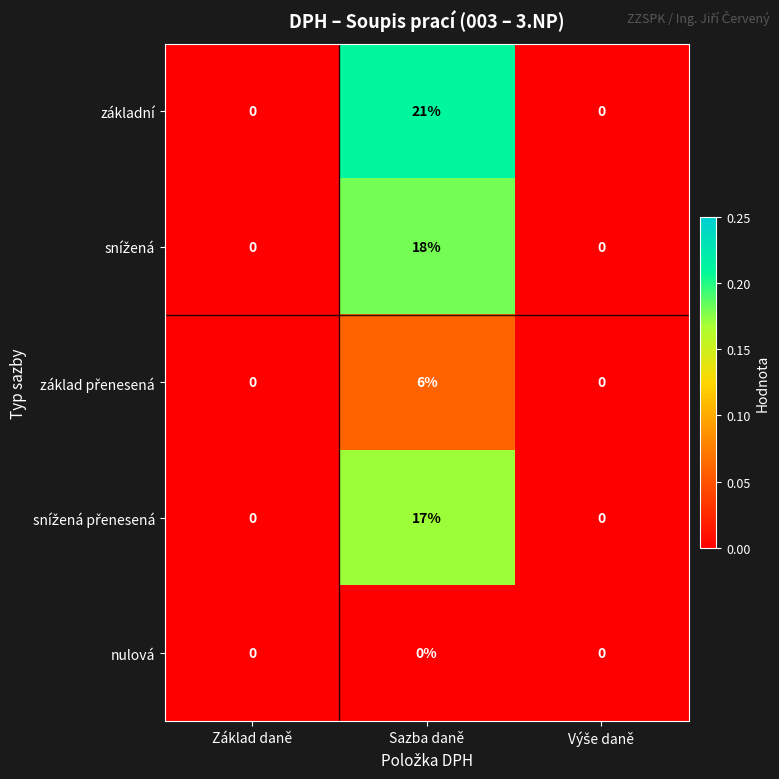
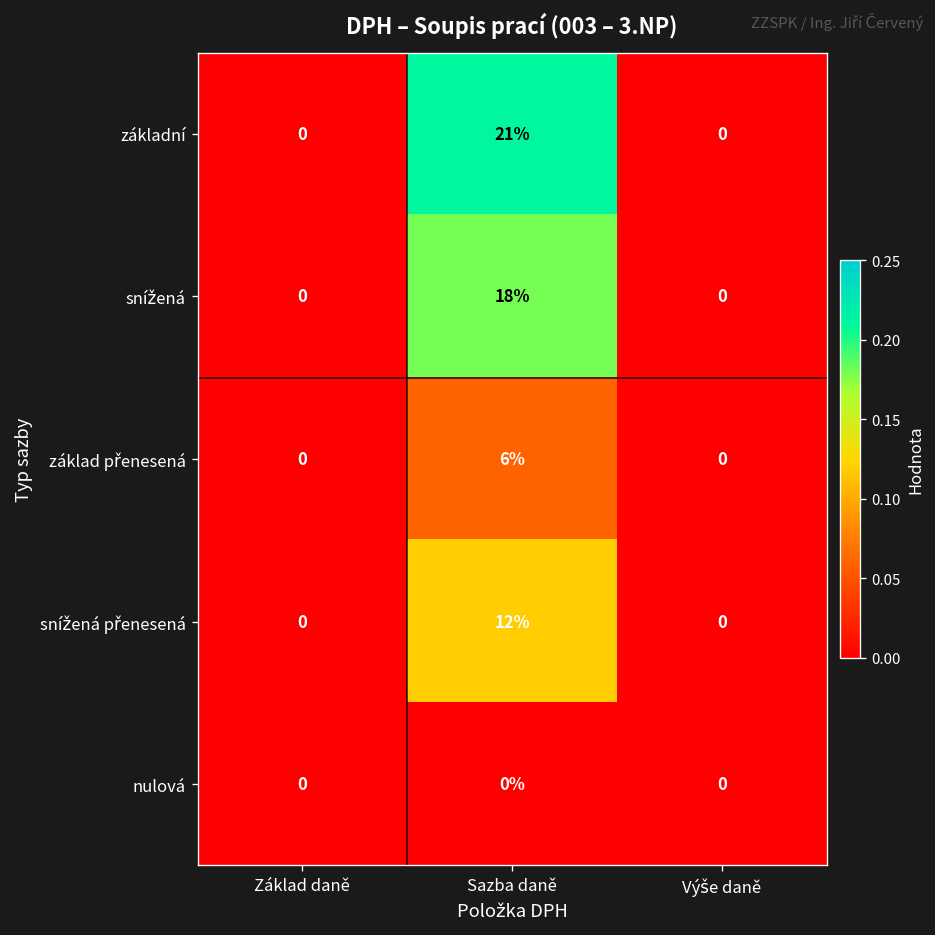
  {
    "základní": {
      "Základ daně": "0",
      "Sazba daně": "21%",
      "Výše daně": "0"
    },
    "snížená": {
      "Základ daně": "0",
      "Sazba daně": "18%",
      "Výše daně": "0"
    },
    "základ přenesená": {
      "Základ daně": "0",
      "Sazba daně": "6%",
      "Výše daně": "0"
    },
    "snížená přenesená": {
      "Základ daně": "0",
-     "Sazba daně": "17%",
+     "Sazba daně": "12%",
      "Výše daně": "0"
    },
    "nulová": {
      "Základ daně": "0",
      "Sazba daně": "0%",
      "Výše daně": "0"
    }
  }
